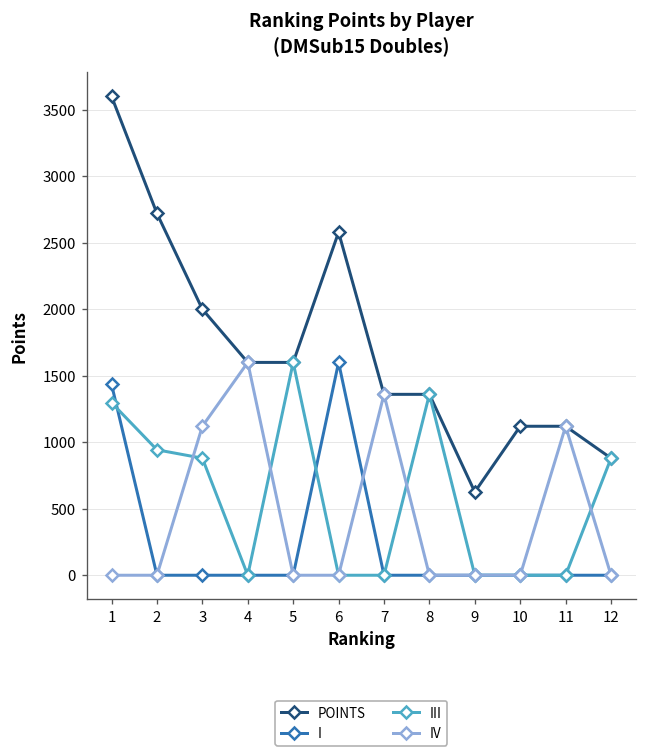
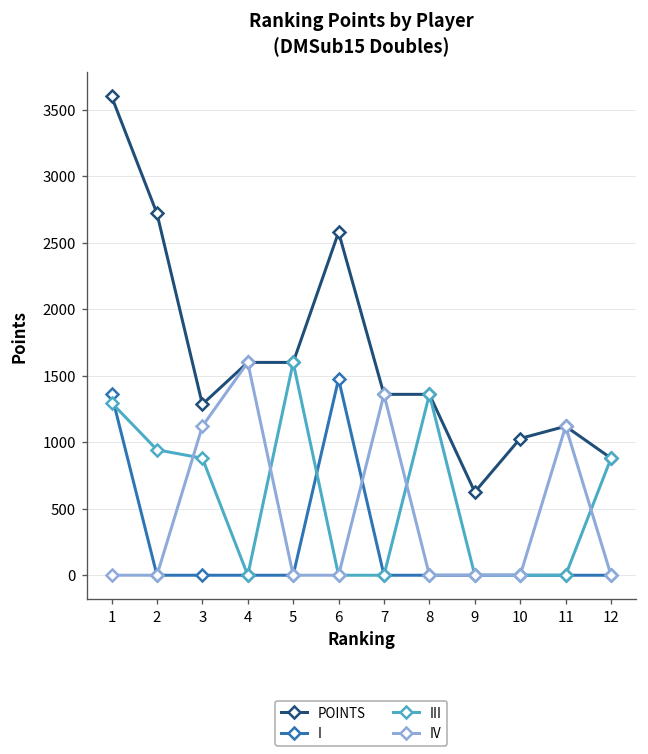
  {
    "POINTS": {
      "1": 3600,
      "2": 2720,
-     "3": 2000,
+     "3": 1290,
      "6": 2580,
      "9": 630,
-     "10": 1120
+     "10": 1030
    },
    "I": {
-     "1": 1440,
+     "1": 1360,
      "3": 0,
-     "6": 1600
+     "6": 1480
    },
    "III": {
      "1": 1300,
      "2": 940,
      "3": 880
    },
    "IV": {
      "1": 0,
      "3": 1120
    }
  }
